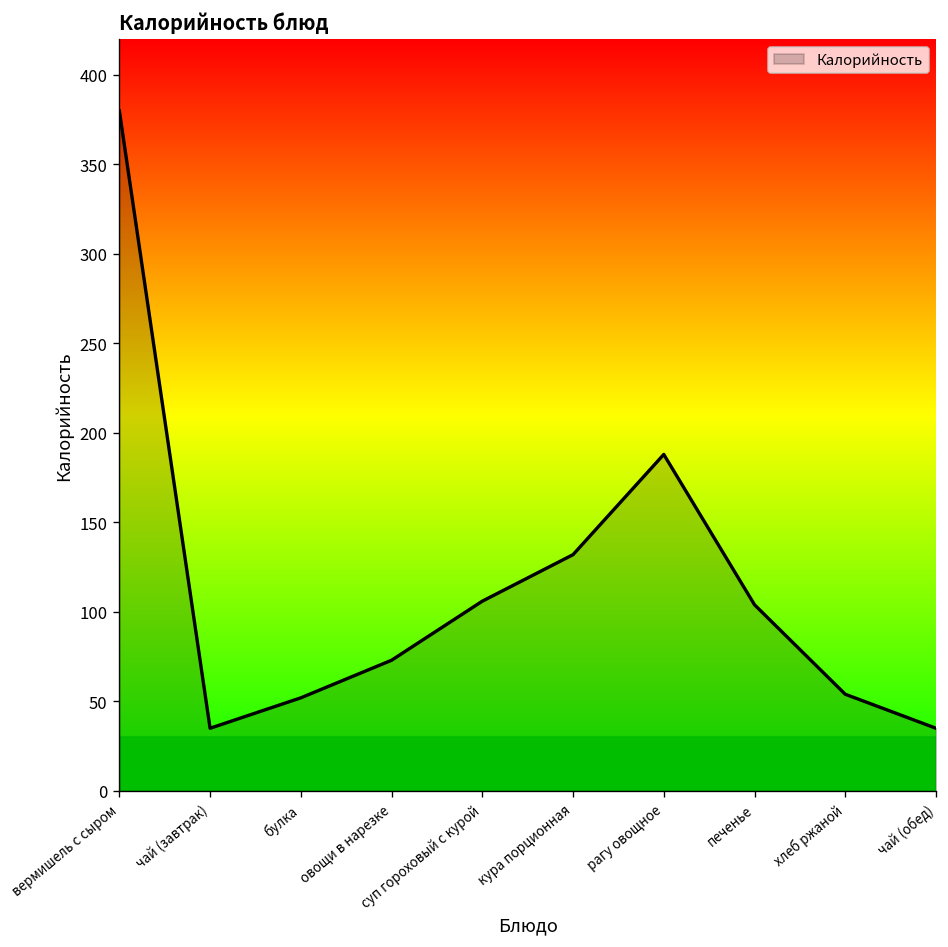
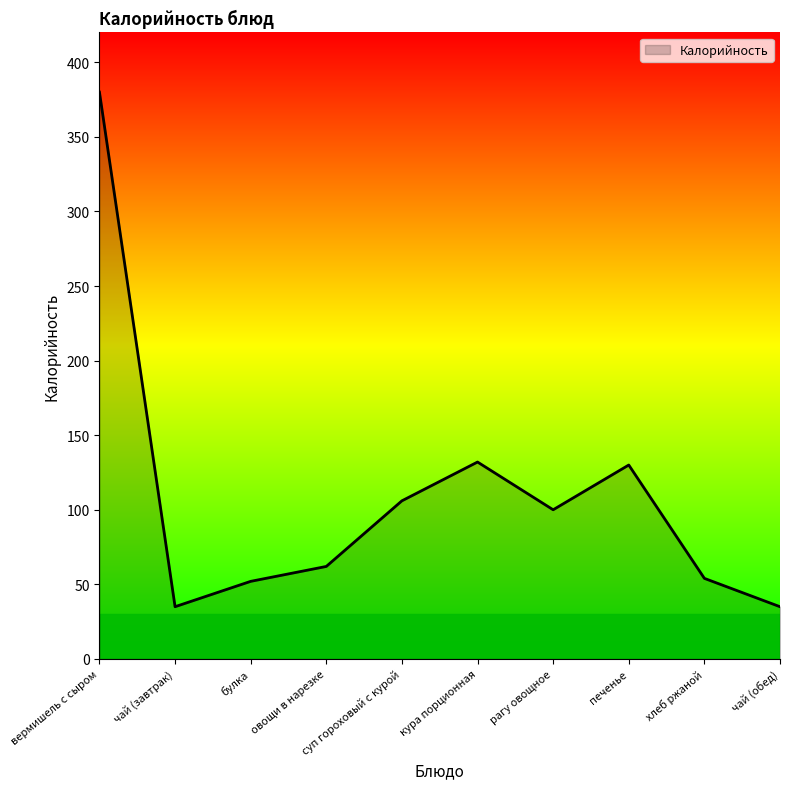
  {
    "вермишель с сыром": 380,
    "чай (завтрак)": 35,
    "булка": 52,
-   "овощи в нарезке": 73,
+   "овощи в нарезке": 62,
    "суп гороховый с курой": 106,
    "кура порционная": 132,
-   "рагу овощное": 188,
-   "печенье": 104,
+   "рагу овощное": 100,
+   "печенье": 130,
    "хлеб ржаной": 54,
    "чай (обед)": 35
  }
